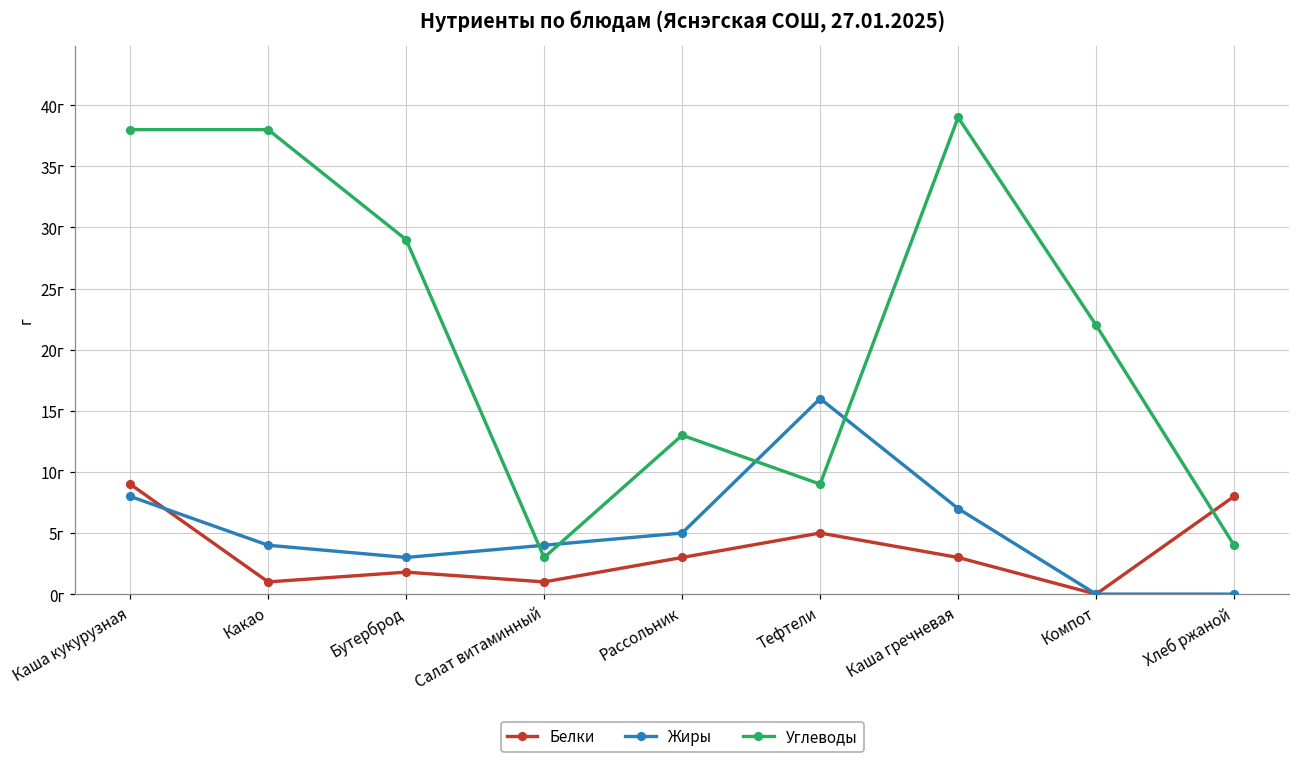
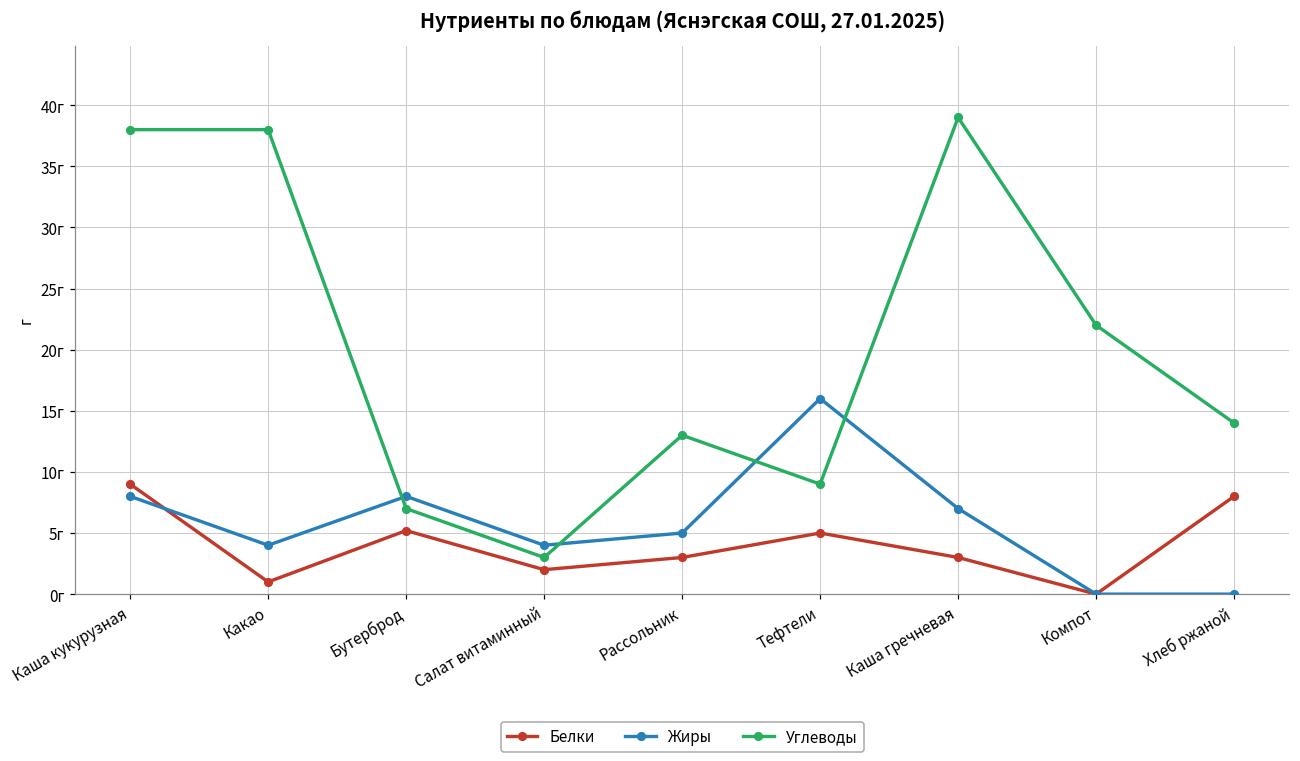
  {
    "Белки": {
      "Каша кукурузная": "9.0г",
      "Какао": "1.0г",
-     "Бутерброд": "1.8г",
-     "Салат витаминный": "1г",
+     "Бутерброд": "5.2г",
+     "Салат витаминный": "2г",
      "Рассольник": "3.0г",
      "Тефтели": "5.0г",
      "Каша гречневая": "3.0г",
      "Хлеб ржаной": "8.0г"
    },
    "Жиры": {
      "Каша кукурузная": "8г",
      "Какао": "4г",
-     "Бутерброд": "3г",
+     "Бутерброд": "8г",
      "Салат витаминный": "4г",
      "Рассольник": "5г",
      "Тефтели": "16г",
      "Каша гречневая": "7г",
      "Хлеб ржаной": "0г"
    },
    "Углеводы": {
      "Каша кукурузная": "38г",
      "Какао": "38г",
-     "Бутерброд": "29г",
+     "Бутерброд": "7г",
      "Салат витаминный": "3г",
      "Рассольник": "13г",
      "Тефтели": "9г",
      "Каша гречневая": "39г",
      "Компот": "22г",
-     "Хлеб ржаной": "4г"
+     "Хлеб ржаной": "14г"
    }
  }
